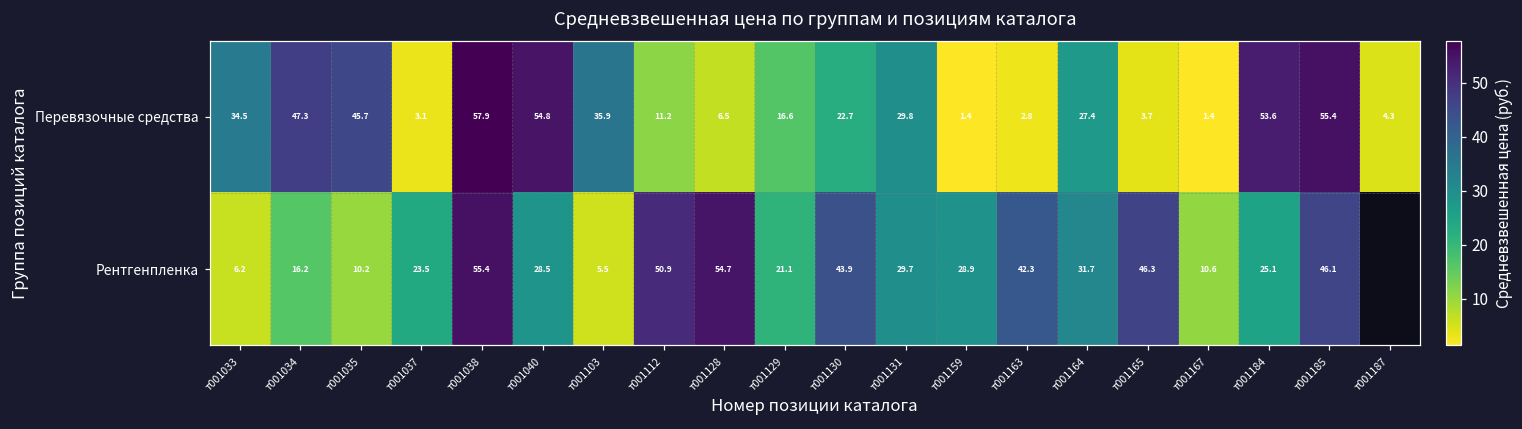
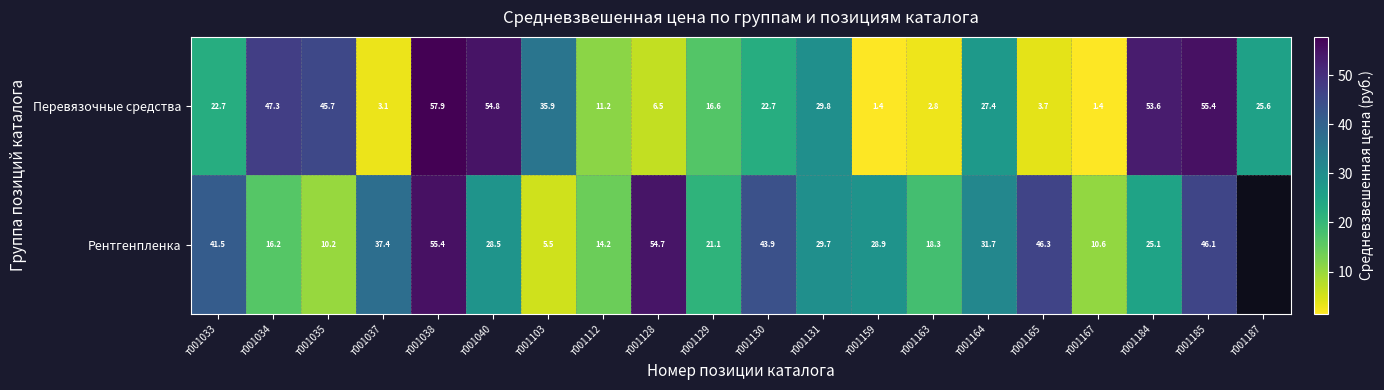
  {
    "Перевязочные средства": {
-     "т001033": 34.5,
+     "т001033": 22.7,
      "т001034": 47.3,
      "т001035": 45.7,
      "т001037": 3.1,
      "т001038": 57.9,
      "т001040": 54.8,
      "т001103": 35.9,
      "т001112": 11.2,
      "т001128": 6.5,
      "т001129": 16.6,
      "т001130": 22.7,
      "т001131": 29.8,
      "т001159": 1.4,
      "т001163": 2.8,
      "т001164": 27.4,
      "т001165": 3.7,
      "т001167": 1.4,
      "т001184": 53.6,
      "т001185": 55.4,
-     "т001187": 4.3
+     "т001187": 25.6
    },
    "Рентгенпленка": {
-     "т001033": 6.2,
+     "т001033": 41.5,
      "т001034": 16.2,
      "т001035": 10.2,
-     "т001037": 23.5,
+     "т001037": 37.4,
      "т001038": 55.4,
      "т001040": 28.5,
      "т001103": 5.5,
-     "т001112": 50.9,
+     "т001112": 14.2,
      "т001128": 54.7,
      "т001129": 21.1,
      "т001130": 43.9,
      "т001131": 29.7,
      "т001159": 28.9,
-     "т001163": 42.3,
+     "т001163": 18.3,
      "т001164": 31.7,
      "т001165": 46.3,
      "т001167": 10.6,
      "т001184": 25.1,
      "т001185": 46.1
    }
  }
